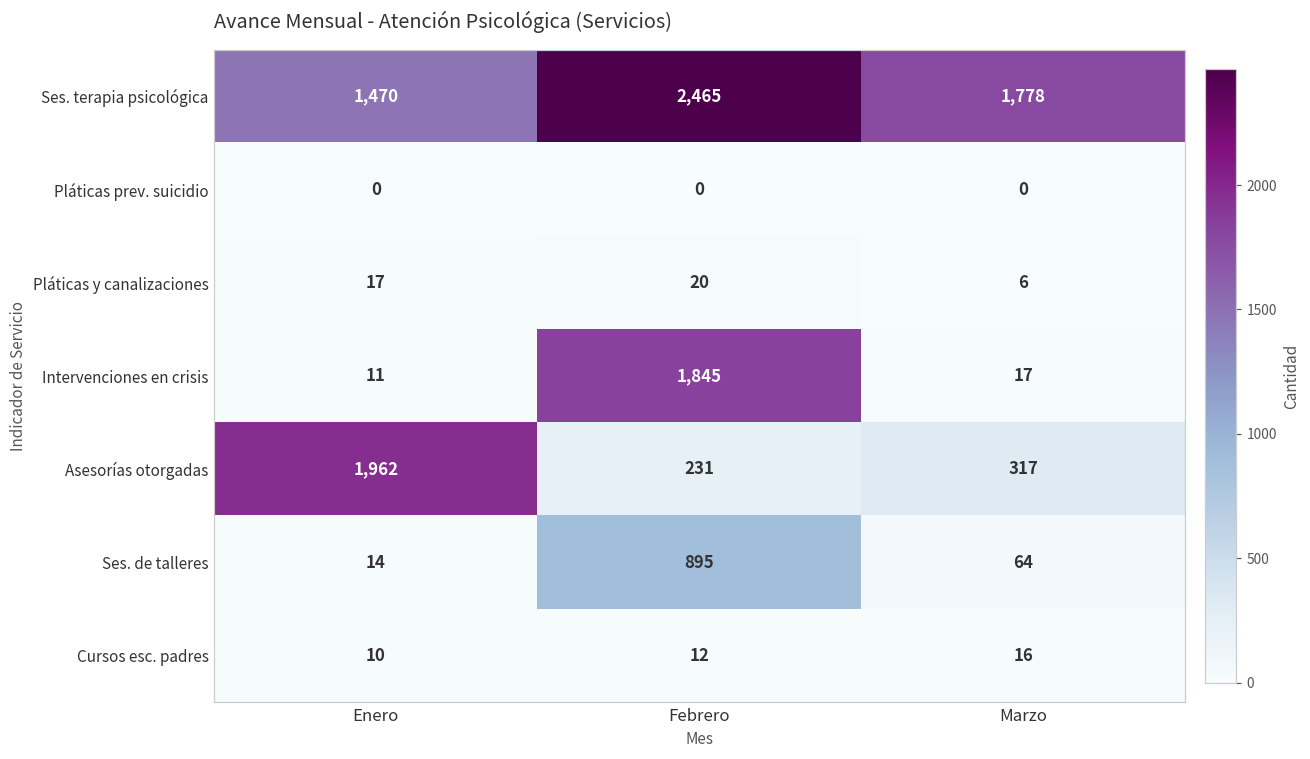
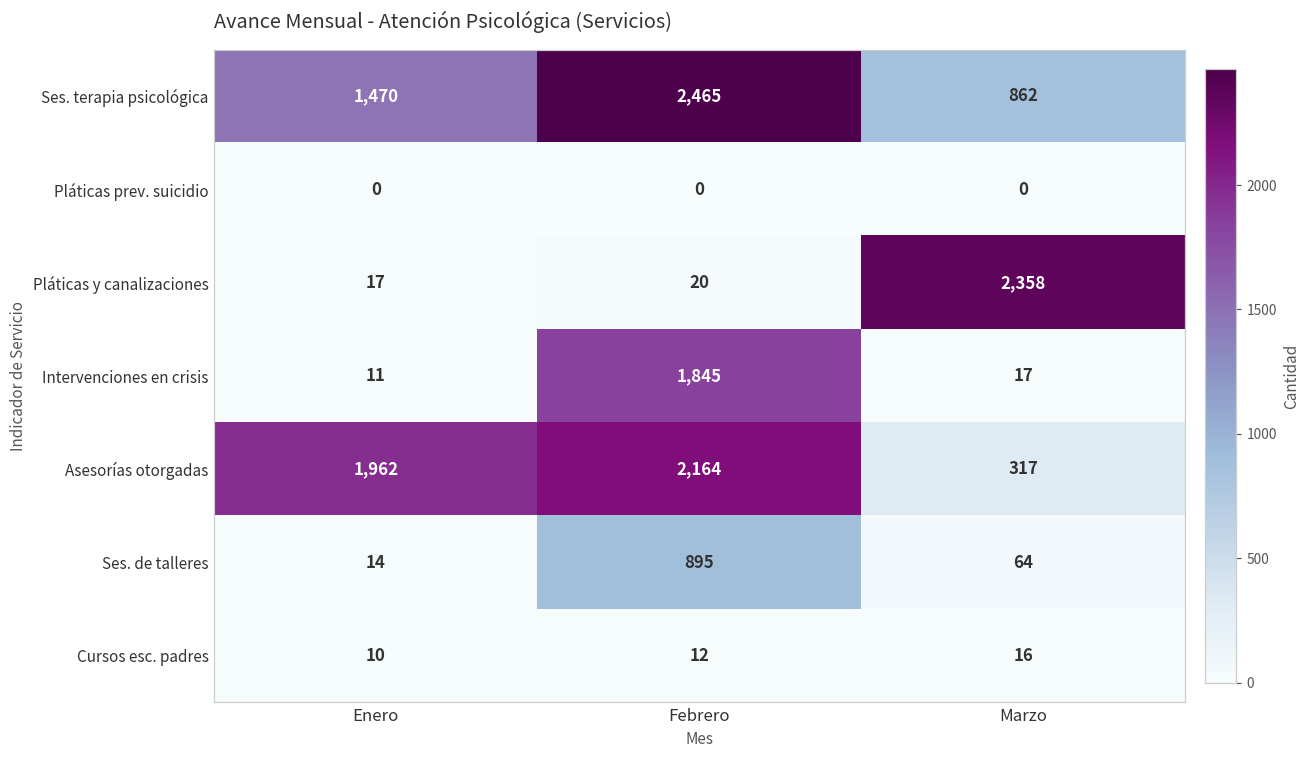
  {
    "Ses. terapia psicológica": {
      "Enero": "1,470",
      "Febrero": "2,465",
-     "Marzo": "1,778"
+     "Marzo": "862"
    },
    "Pláticas prev. suicidio": {
      "Enero": "0",
      "Febrero": "0",
      "Marzo": "0"
    },
    "Pláticas y canalizaciones": {
      "Enero": "17",
      "Febrero": "20",
-     "Marzo": "6"
+     "Marzo": "2,358"
    },
    "Intervenciones en crisis": {
      "Enero": "11",
      "Febrero": "1,845",
      "Marzo": "17"
    },
    "Asesorías otorgadas": {
      "Enero": "1,962",
-     "Febrero": "231",
+     "Febrero": "2,164",
      "Marzo": "317"
    },
    "Ses. de talleres": {
      "Enero": "14",
      "Febrero": "895",
      "Marzo": "64"
    },
    "Cursos esc. padres": {
      "Enero": "10",
      "Febrero": "12",
      "Marzo": "16"
    }
  }
